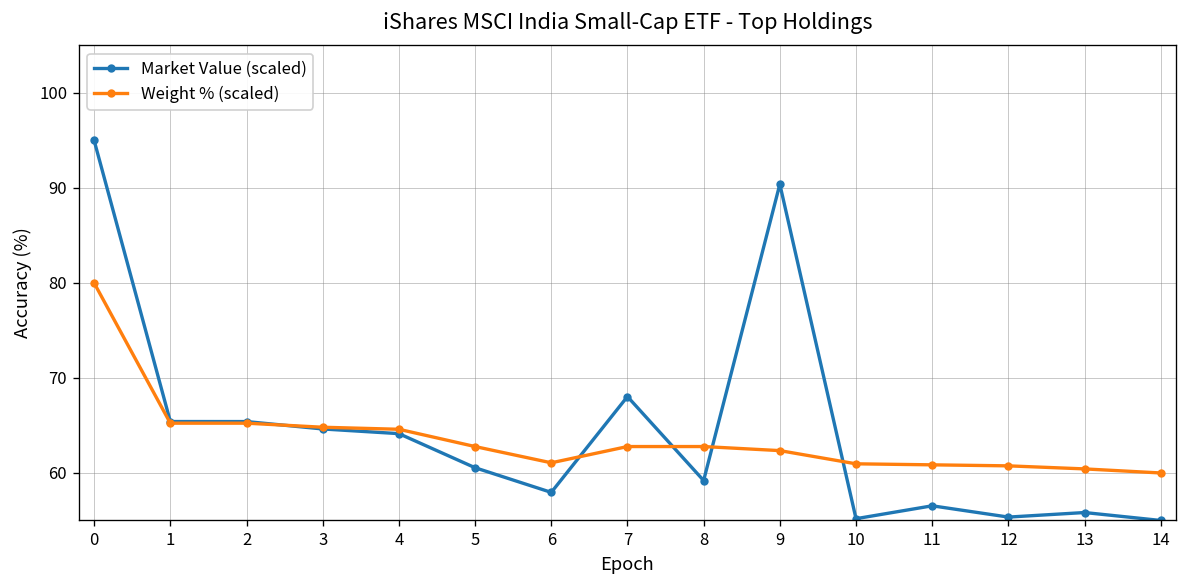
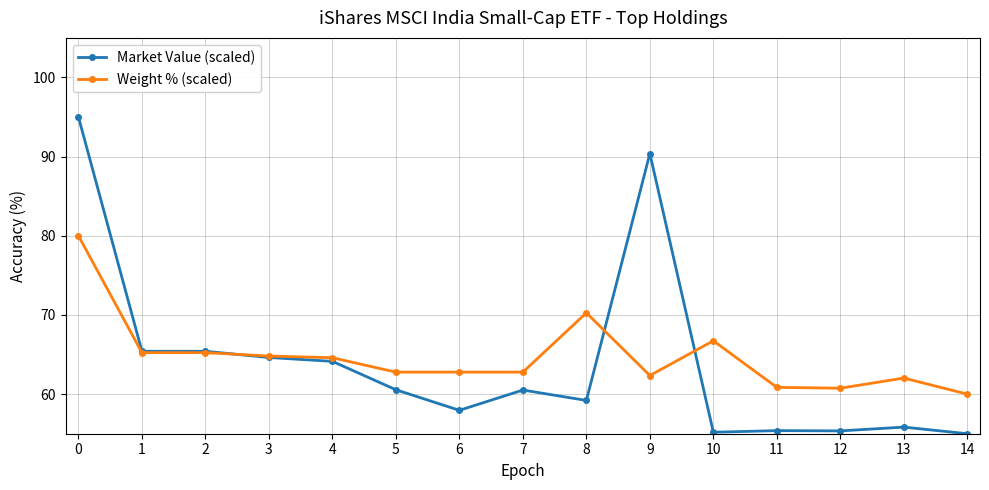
  {
    "Market Value (scaled)": {
      "0": 95,
      "4": 64,
      "5": 61,
      "6": 58,
-     "7": 68,
+     "7": 61,
      "8": 59,
      "9": 90,
      "10": 55,
-     "11": 57,
+     "11": 55,
      "12": 55,
      "13": 56,
      "14": 55
    },
    "Weight % (scaled)": {
      "0": 80,
      "4": 65,
      "5": 63,
-     "6": 61,
+     "6": 63,
      "7": 63,
-     "8": 63,
+     "8": 70,
      "9": 62,
-     "10": 61,
+     "10": 67,
      "11": 61,
      "12": 61,
-     "13": 60,
+     "13": 62,
      "14": 60
    }
  }
